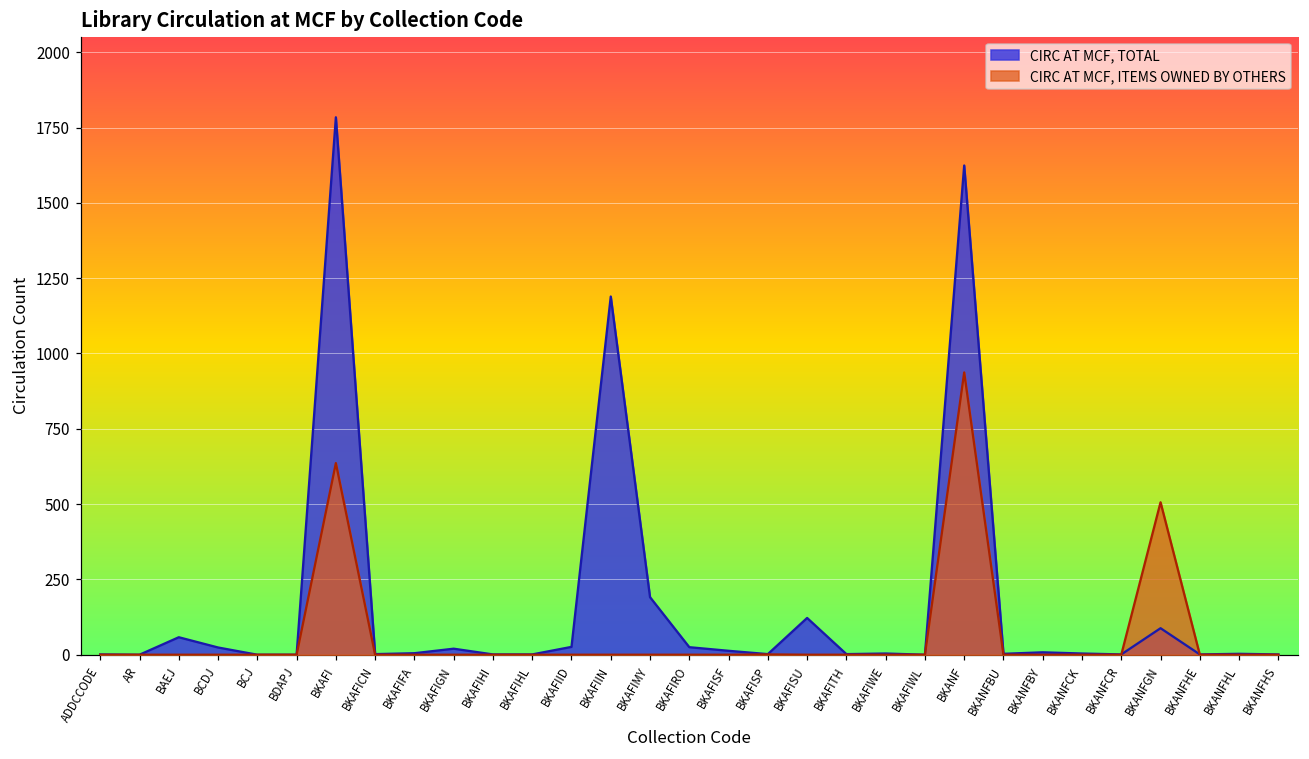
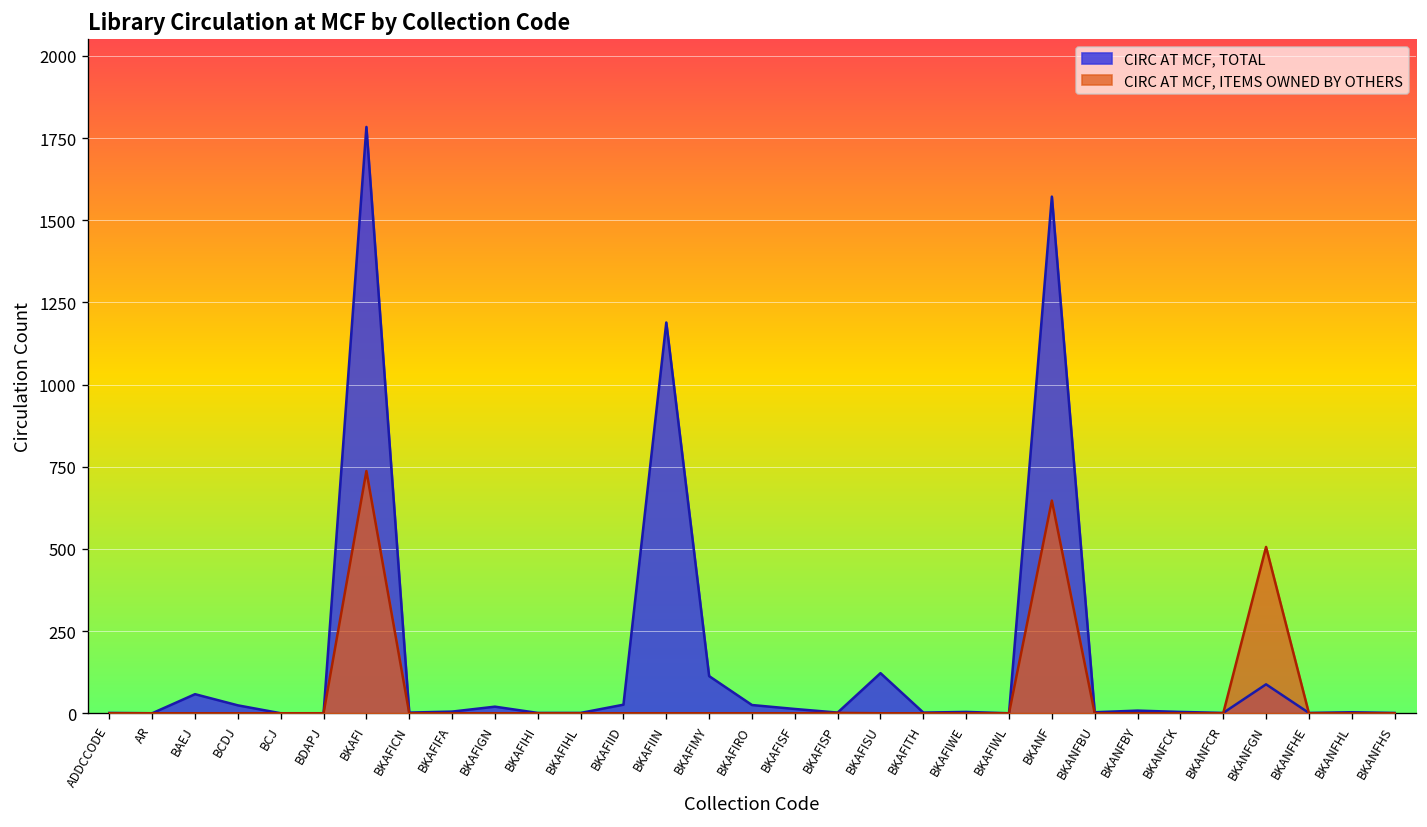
  {
    "CIRC AT MCF, TOTAL": {
      "BAEJ": 60,
      "BCDJ": 20,
      "BKAFI": 1780,
      "BKAFIGN": 20,
      "BKAFIID": 30,
      "BKAFIIN": 1190,
-     "BKAFIMY": 190,
+     "BKAFIMY": 110,
      "BKAFIRO": 30,
      "BKAFISF": 10,
      "BKAFISU": 120,
-     "BKANF": 1620,
+     "BKANF": 1570,
      "BKANFGN": 90
    },
    "CIRC AT MCF, ITEMS OWNED BY OTHERS": {
      "BAEJ": 0,
      "BCDJ": 0,
-     "BKAFI": 640,
+     "BKAFI": 740,
      "BKAFIGN": 0,
      "BKAFIID": 0,
      "BKAFIIN": 0,
      "BKAFIMY": 0,
      "BKAFIRO": 0,
      "BKAFISF": 0,
      "BKAFISU": 0,
-     "BKANF": 940,
+     "BKANF": 650,
      "BKANFGN": 510
    }
  }
